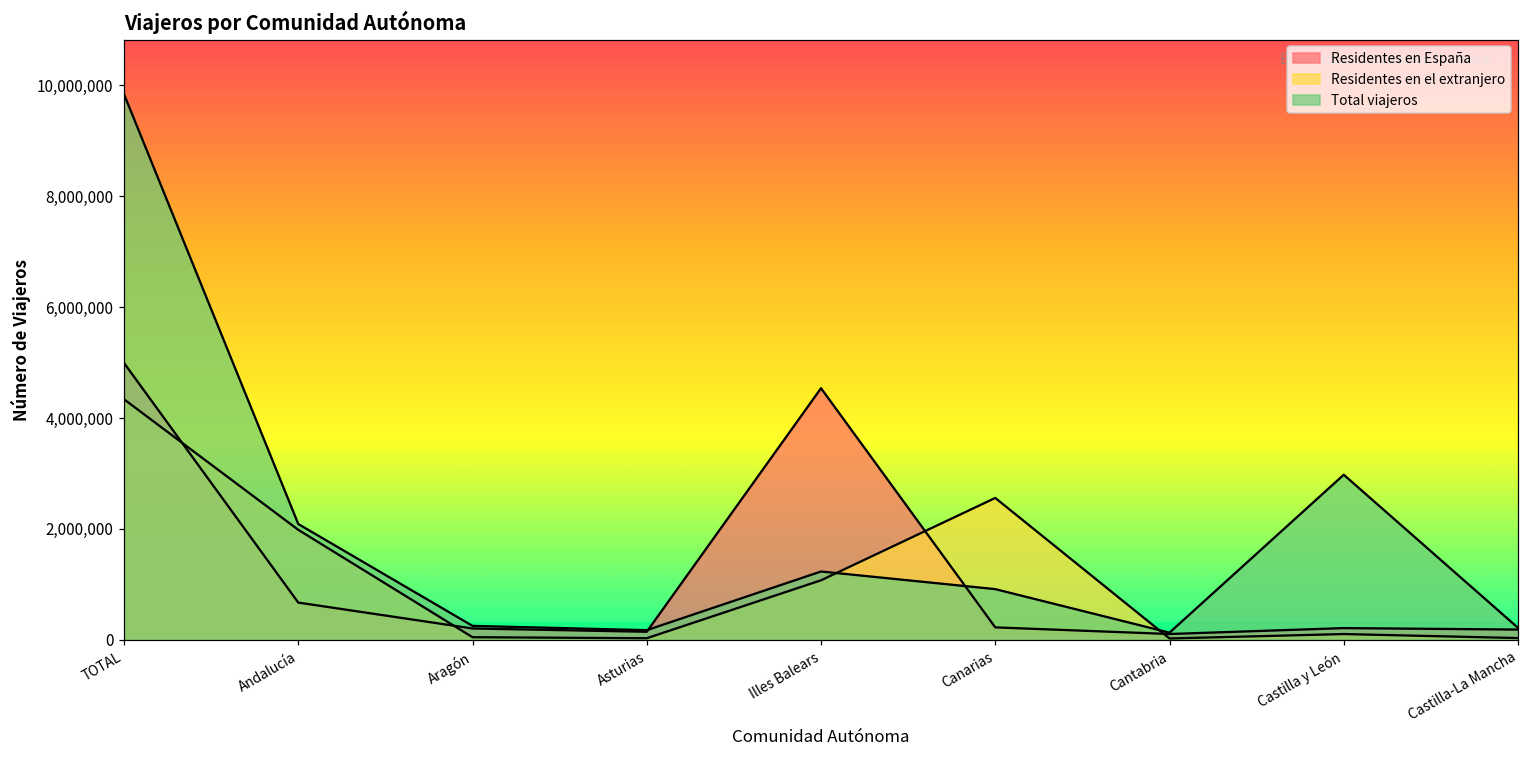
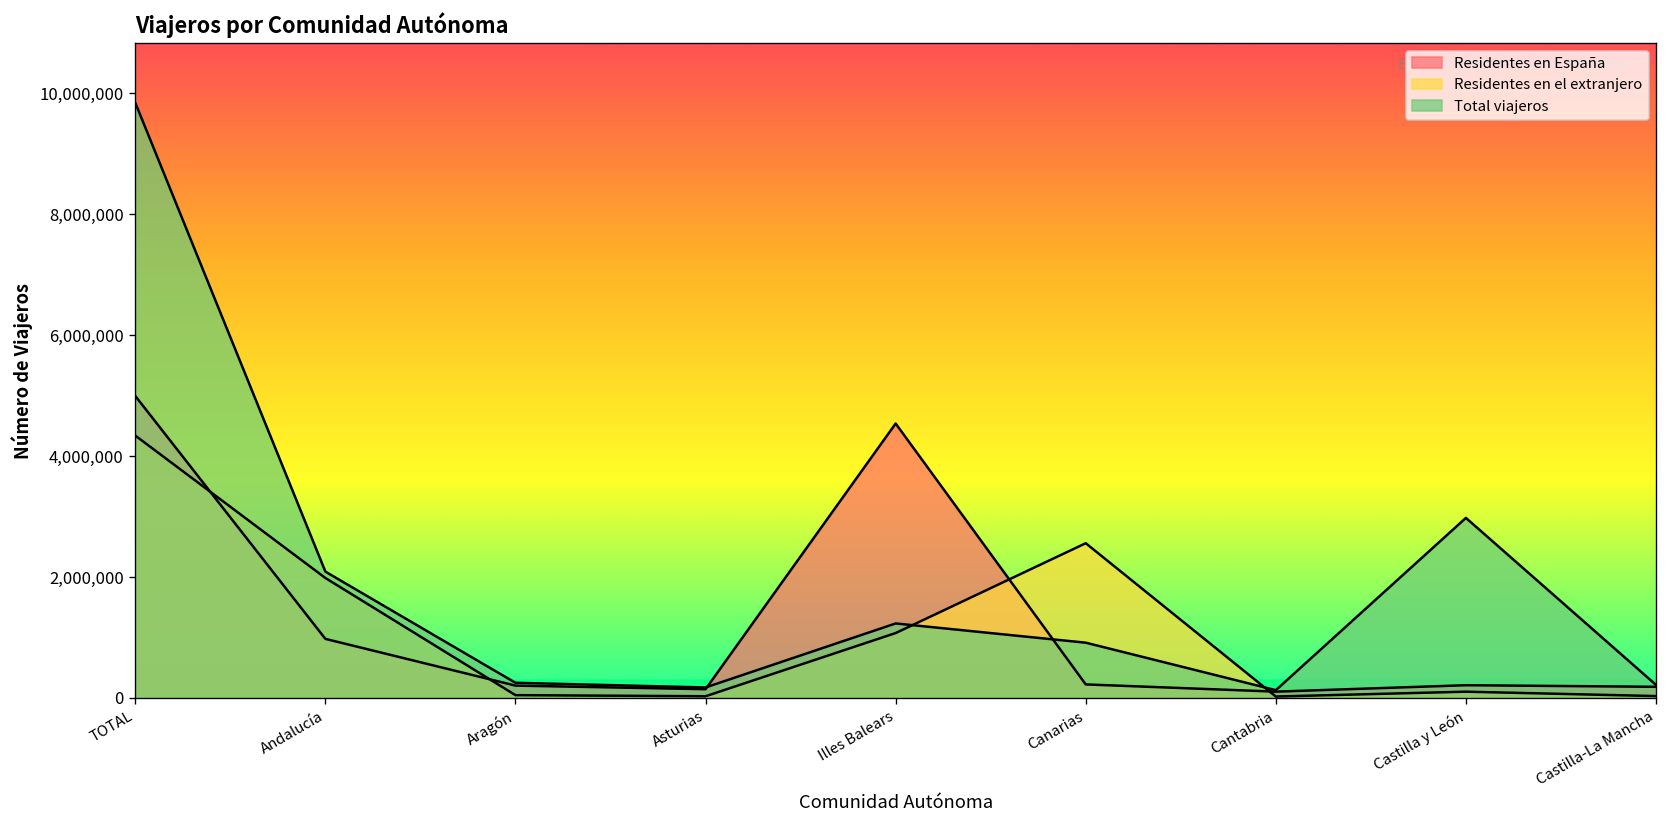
  {
    "Residentes en España": {
      "TOTAL": "5,000,000",
-     "Andalucía": "700,000",
+     "Andalucía": "1,000,000",
      "Illes Balears": "4,500,000"
    },
    "Residentes en el extranjero": {
      "TOTAL": "4,300,000",
      "Andalucía": "2,000,000",
      "Illes Balears": "1,100,000",
      "Canarias": "2,600,000"
    },
    "Total viajeros": {
      "TOTAL": "9,800,000",
      "Andalucía": "2,100,000",
      "Illes Balears": "1,200,000",
      "Canarias": "900,000",
      "Castilla y León": "3,000,000"
    }
  }
